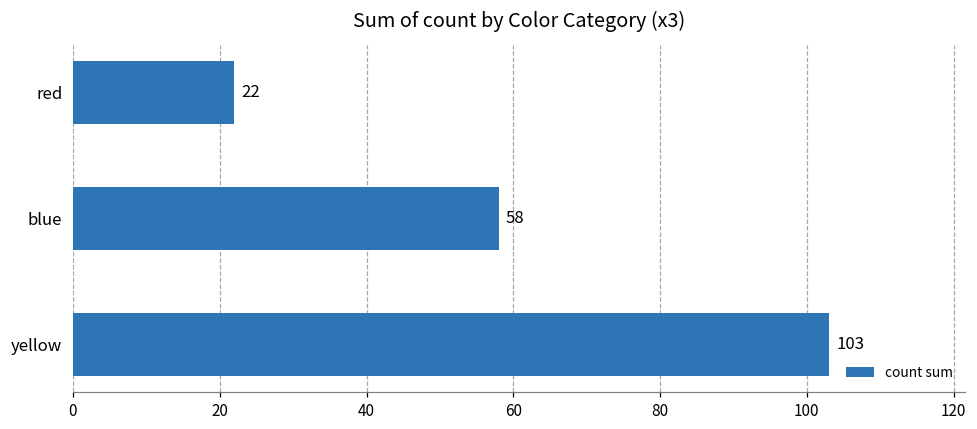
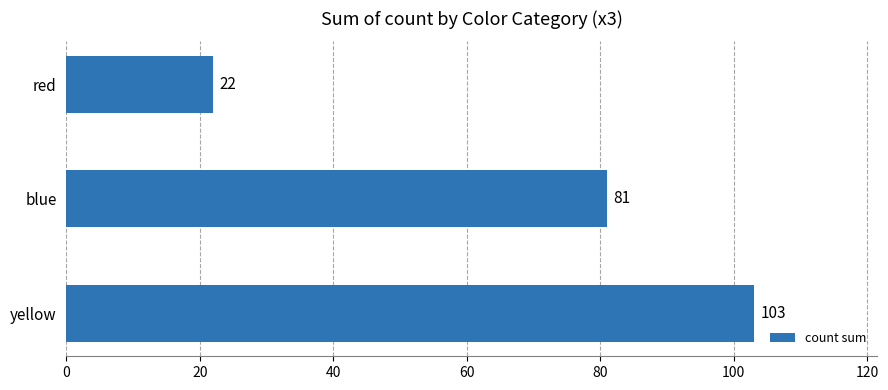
  {
    "red": 22,
-   "blue": 58,
+   "blue": 81,
    "yellow": 103
  }
